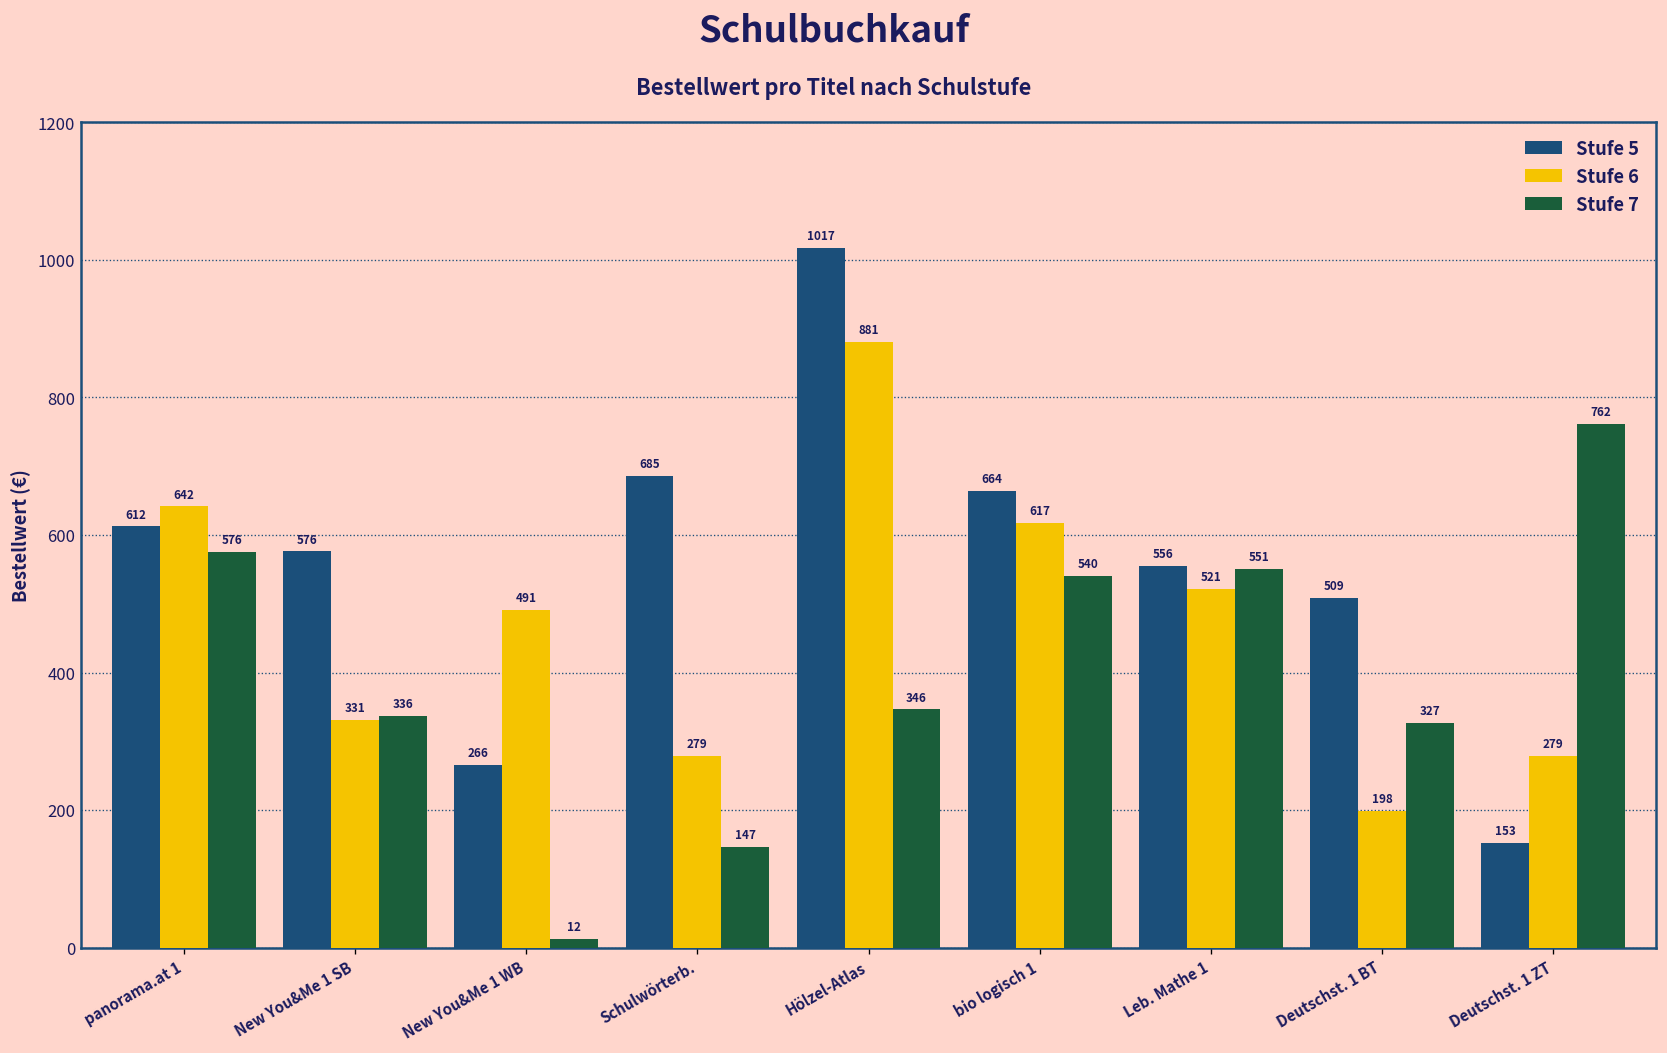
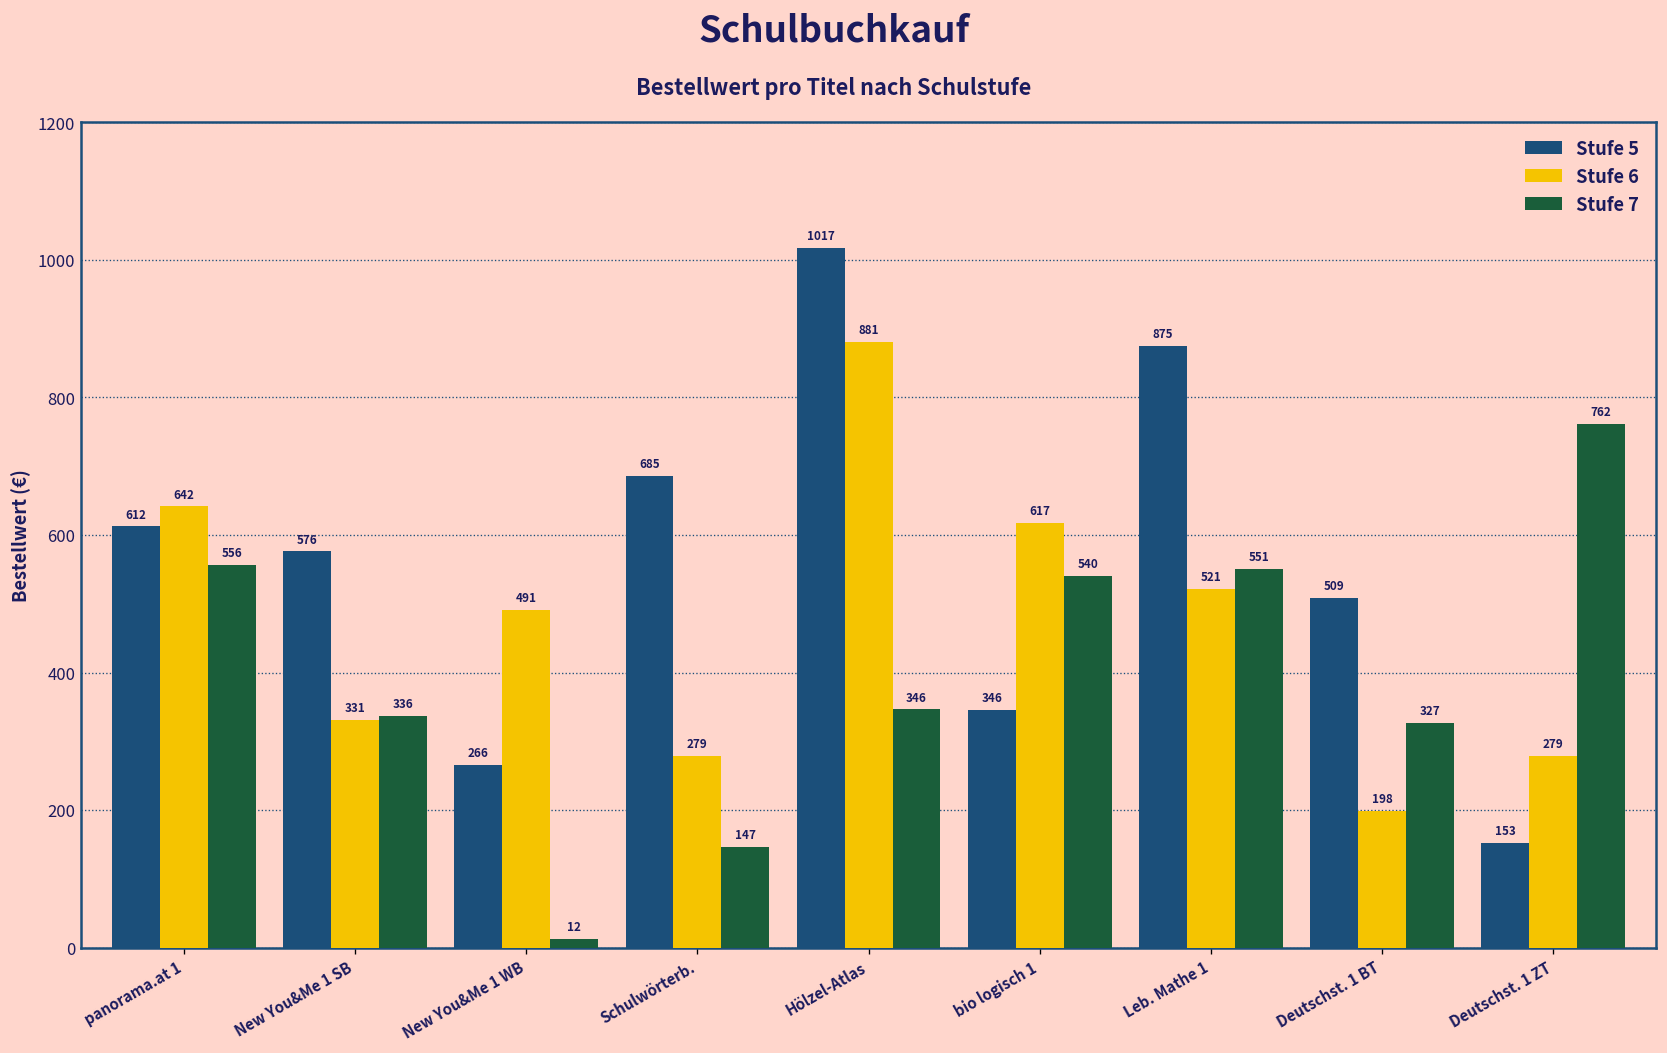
  {
    "Stufe 5": {
      "panorama.at 1": 612,
      "New You&Me 1 SB": 576,
      "New You&Me 1 WB": 266,
      "Schulwörterb.": 685,
      "Hölzel-Atlas": 1017,
-     "bio logisch 1": 664,
-     "Leb. Mathe 1": 556,
+     "bio logisch 1": 346,
+     "Leb. Mathe 1": 875,
      "Deutschst. 1 BT": 509,
      "Deutschst. 1 ZT": 153
    },
    "Stufe 6": {
      "panorama.at 1": 642,
      "New You&Me 1 SB": 331,
      "New You&Me 1 WB": 491,
      "Schulwörterb.": 279,
      "Hölzel-Atlas": 881,
      "bio logisch 1": 617,
      "Leb. Mathe 1": 521,
      "Deutschst. 1 BT": 198,
      "Deutschst. 1 ZT": 279
    },
    "Stufe 7": {
-     "panorama.at 1": 576,
+     "panorama.at 1": 556,
      "New You&Me 1 SB": 336,
      "New You&Me 1 WB": 12,
      "Schulwörterb.": 147,
      "Hölzel-Atlas": 346,
      "bio logisch 1": 540,
      "Leb. Mathe 1": 551,
      "Deutschst. 1 BT": 327,
      "Deutschst. 1 ZT": 762
    }
  }
